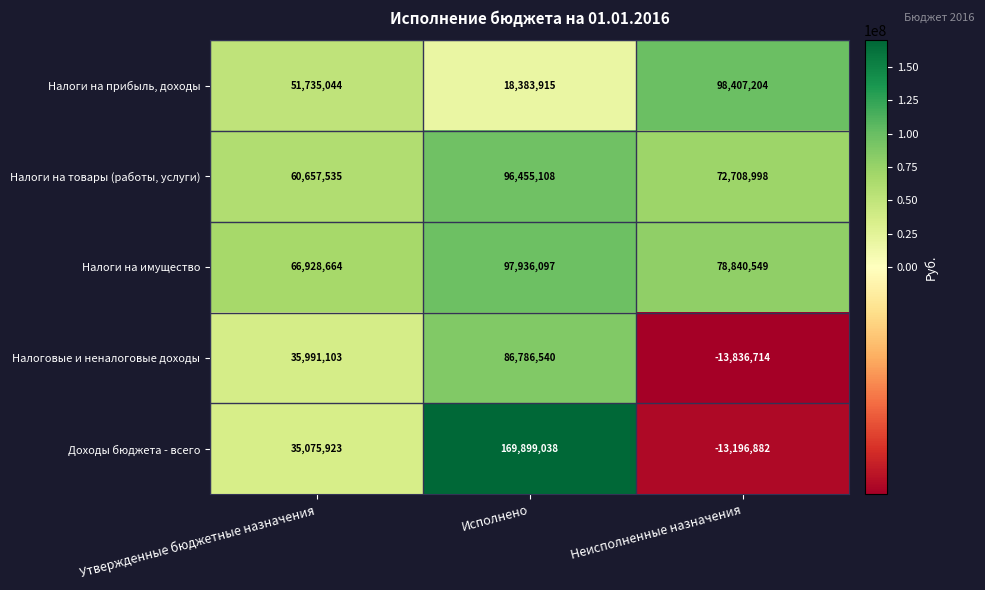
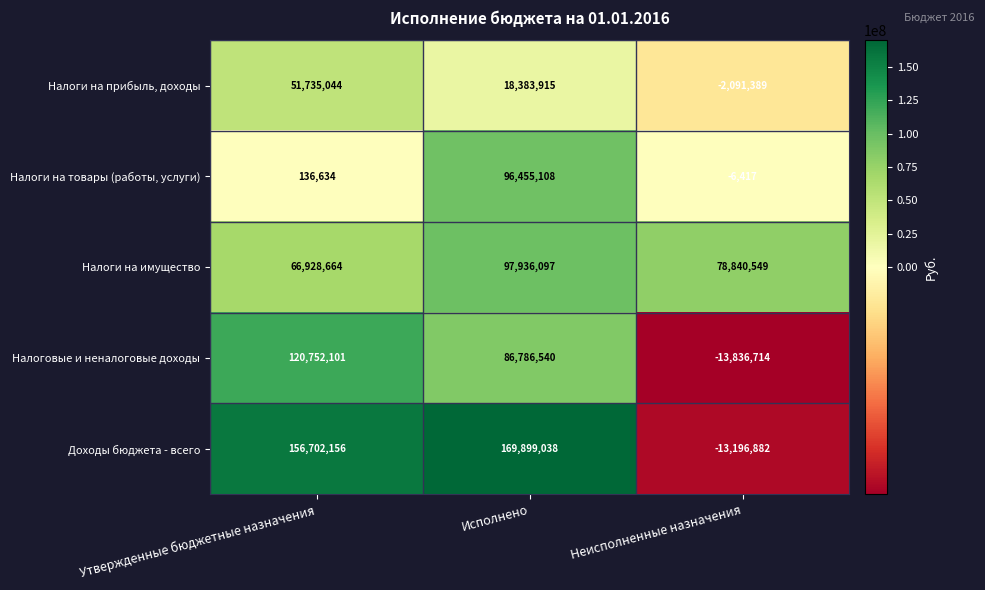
  {
    "Налоги на прибыль, доходы": {
      "Утвержденные бюджетные назначения": "51,735,044",
      "Исполнено": "18,383,915",
-     "Неисполненные назначения": "98,407,204"
+     "Неисполненные назначения": "-2,091,389"
    },
    "Налоги на товары (работы, услуги)": {
-     "Утвержденные бюджетные назначения": "60,657,535",
+     "Утвержденные бюджетные назначения": "136,634",
      "Исполнено": "96,455,108",
-     "Неисполненные назначения": "72,708,998"
+     "Неисполненные назначения": "-6,417"
    },
    "Налоги на имущество": {
      "Утвержденные бюджетные назначения": "66,928,664",
      "Исполнено": "97,936,097",
      "Неисполненные назначения": "78,840,549"
    },
    "Налоговые и неналоговые доходы": {
-     "Утвержденные бюджетные назначения": "35,991,103",
+     "Утвержденные бюджетные назначения": "120,752,101",
      "Исполнено": "86,786,540",
      "Неисполненные назначения": "-13,836,714"
    },
    "Доходы бюджета - всего": {
-     "Утвержденные бюджетные назначения": "35,075,923",
+     "Утвержденные бюджетные назначения": "156,702,156",
      "Исполнено": "169,899,038",
      "Неисполненные назначения": "-13,196,882"
    }
  }
